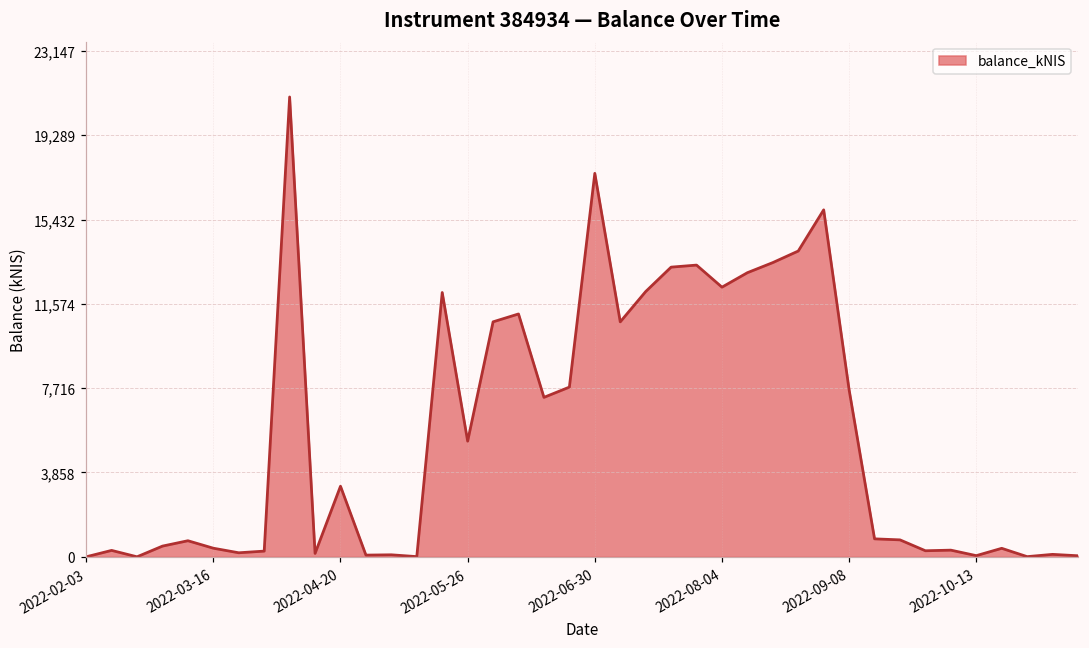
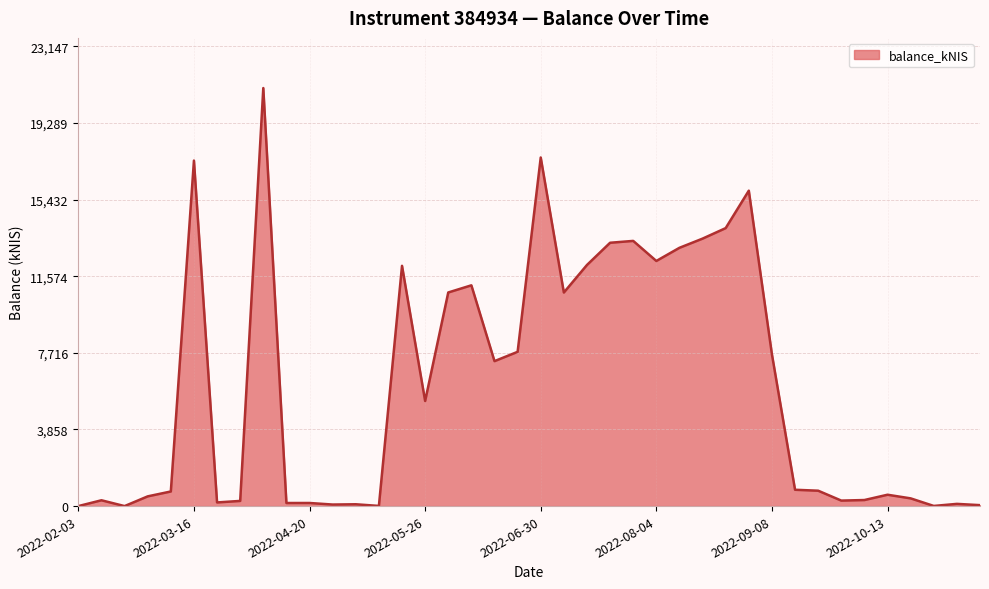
  {
    "2022-02-03": "0",
-   "2022-03-16": "400",
-   "2022-04-20": "3,200",
+   "2022-03-16": "17,400",
+   "2022-04-20": "200",
    "2022-05-26": "5,300",
    "2022-06-30": "17,500",
    "2022-08-04": "12,300",
    "2022-09-08": "7,600",
-   "2022-10-13": "100"
+   "2022-10-13": "600"
  }
